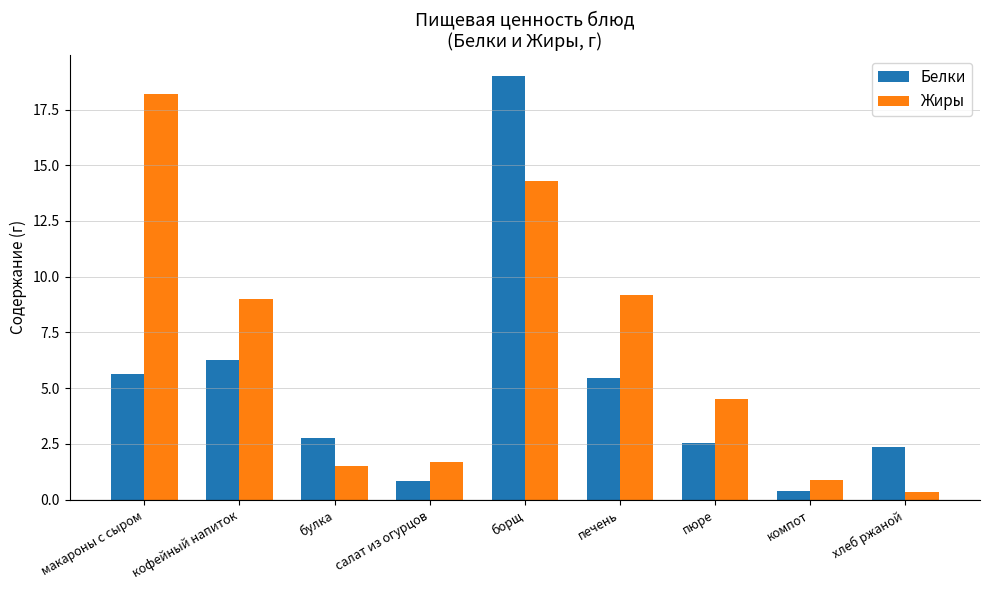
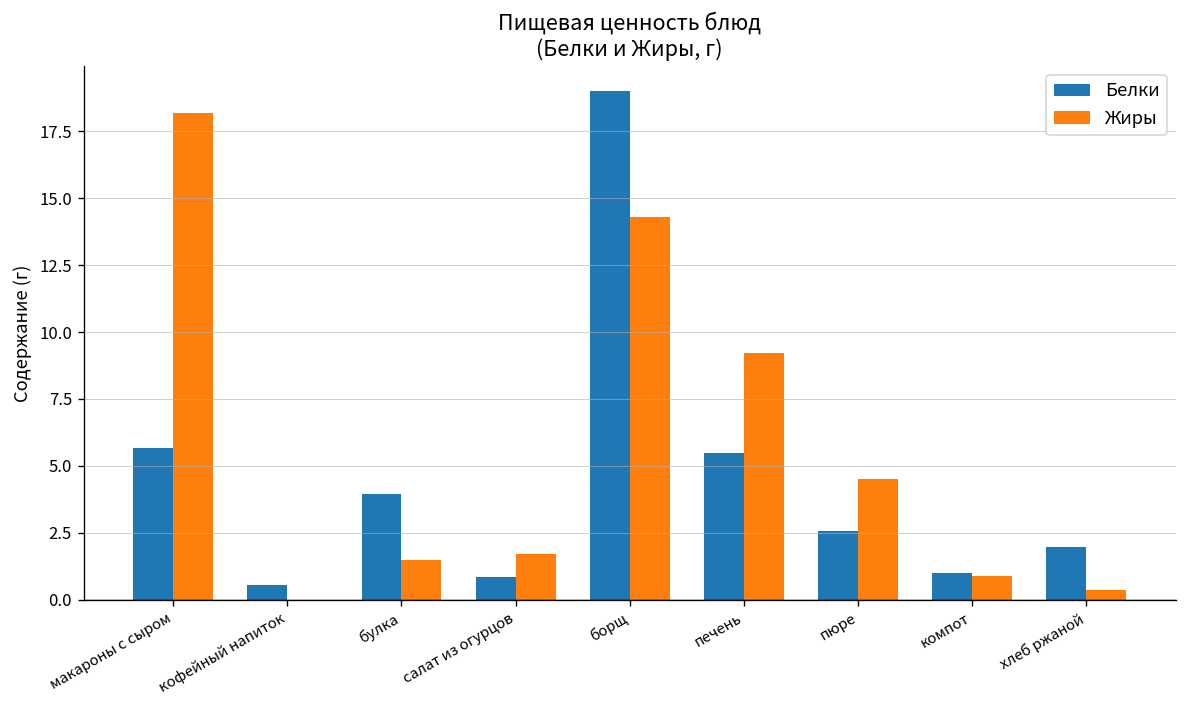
  {
    "Белки": {
      "макароны с сыром": 5.7,
-     "кофейный напиток": 6.3,
-     "булка": 2.8,
+     "кофейный напиток": 0.5,
+     "булка": 4.0,
      "салат из огурцов": 0.9,
      "борщ": 19.0,
      "печень": 5.5,
      "пюре": 2.6,
-     "компот": 0.4,
-     "хлеб ржаной": 2.4
+     "компот": 1.0,
+     "хлеб ржаной": 2.0
    },
    "Жиры": {
      "макароны с сыром": 18.2,
-     "кофейный напиток": 9,
+     "кофейный напиток": 0,
      "булка": 1.5,
      "салат из огурцов": 1.7,
      "борщ": 14.3,
      "печень": 9.2,
      "пюре": 4.5,
      "компот": 1,
      "хлеб ржаной": 0.4
    }
  }
